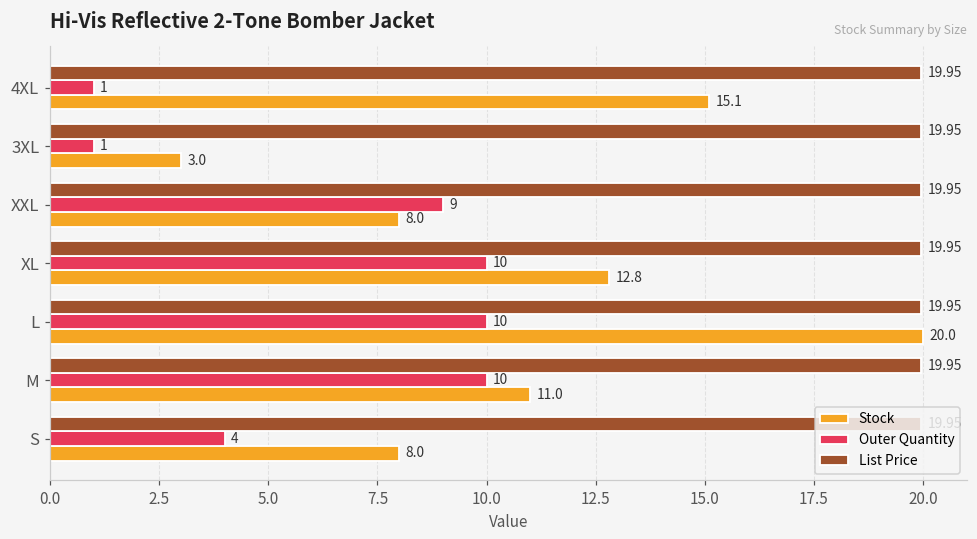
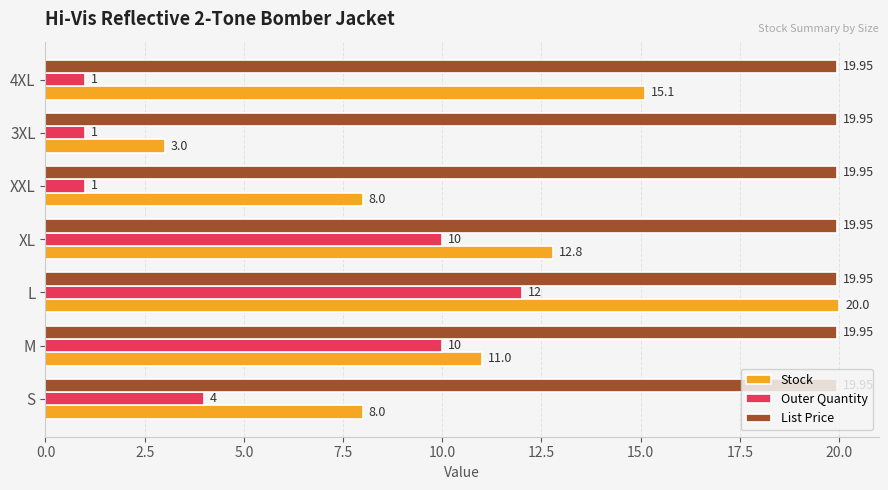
  {
    "Stock": {
      "4XL": 15.1,
      "3XL": 3.0,
      "XXL": 8.0,
      "XL": 12.8,
      "L": 20.0,
      "M": 11.0,
      "S": 8.0
    },
    "Outer Quantity": {
      "4XL": 1,
      "3XL": 1,
-     "XXL": 9,
+     "XXL": 1,
      "XL": 10,
-     "L": 10,
+     "L": 12,
      "M": 10,
      "S": 4
    },
    "List Price": {
      "4XL": 19.95,
      "3XL": 19.95,
      "XXL": 19.95,
      "XL": 19.95,
      "L": 19.95,
      "M": 19.95
    }
  }
